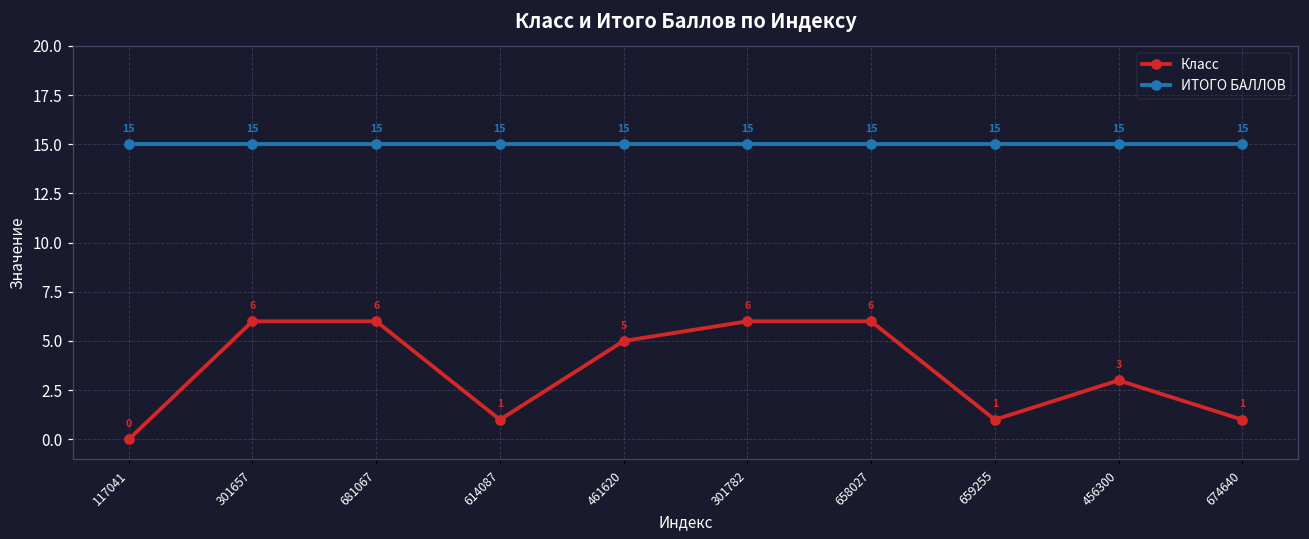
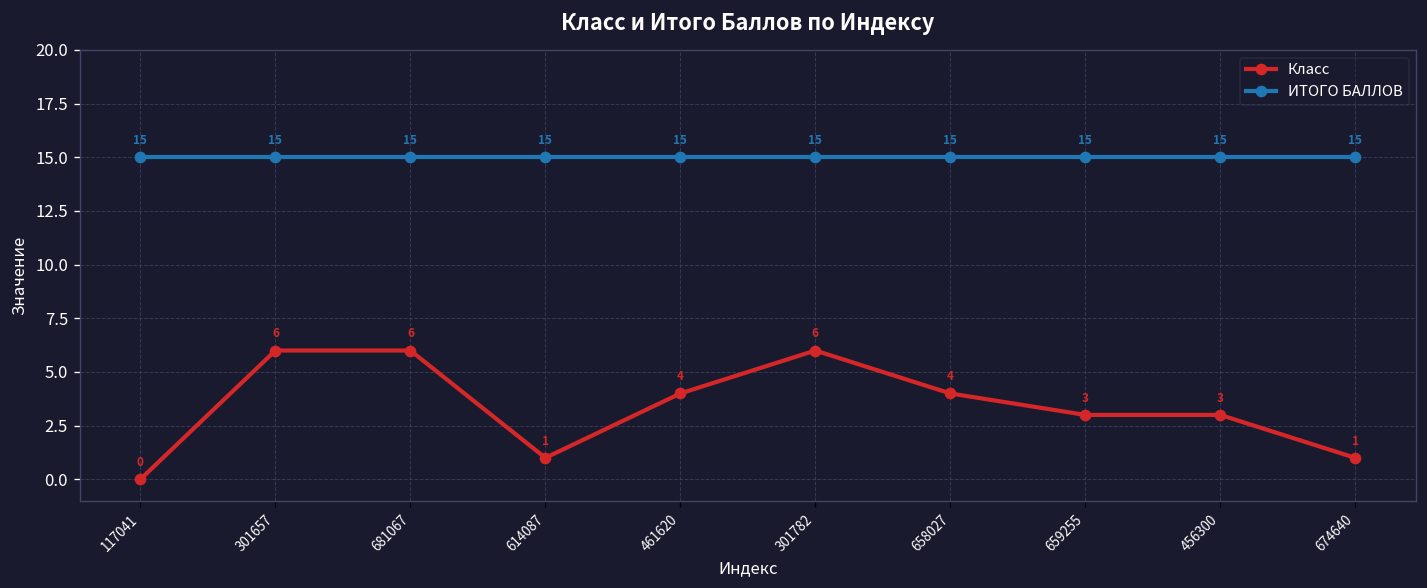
  {
    "Класс": {
      "117041": 0,
      "301657": 6,
      "681067": 6,
      "614087": 1,
-     "461620": 5,
+     "461620": 4,
      "301782": 6,
-     "658027": 6,
-     "659255": 1,
+     "658027": 4,
+     "659255": 3,
      "456300": 3,
      "674640": 1
    },
    "ИТОГО БАЛЛОВ": {
      "117041": 15,
      "301657": 15,
      "681067": 15,
      "614087": 15,
      "461620": 15,
      "301782": 15,
      "658027": 15,
      "659255": 15,
      "456300": 15,
      "674640": 15
    }
  }
